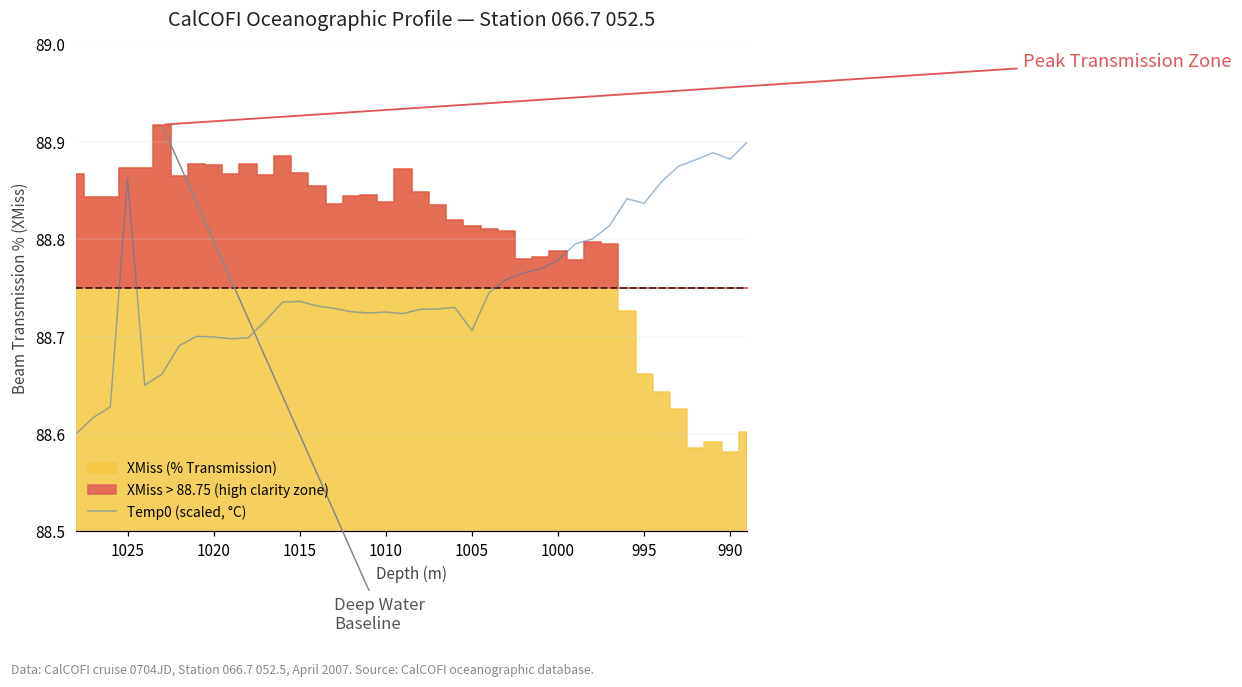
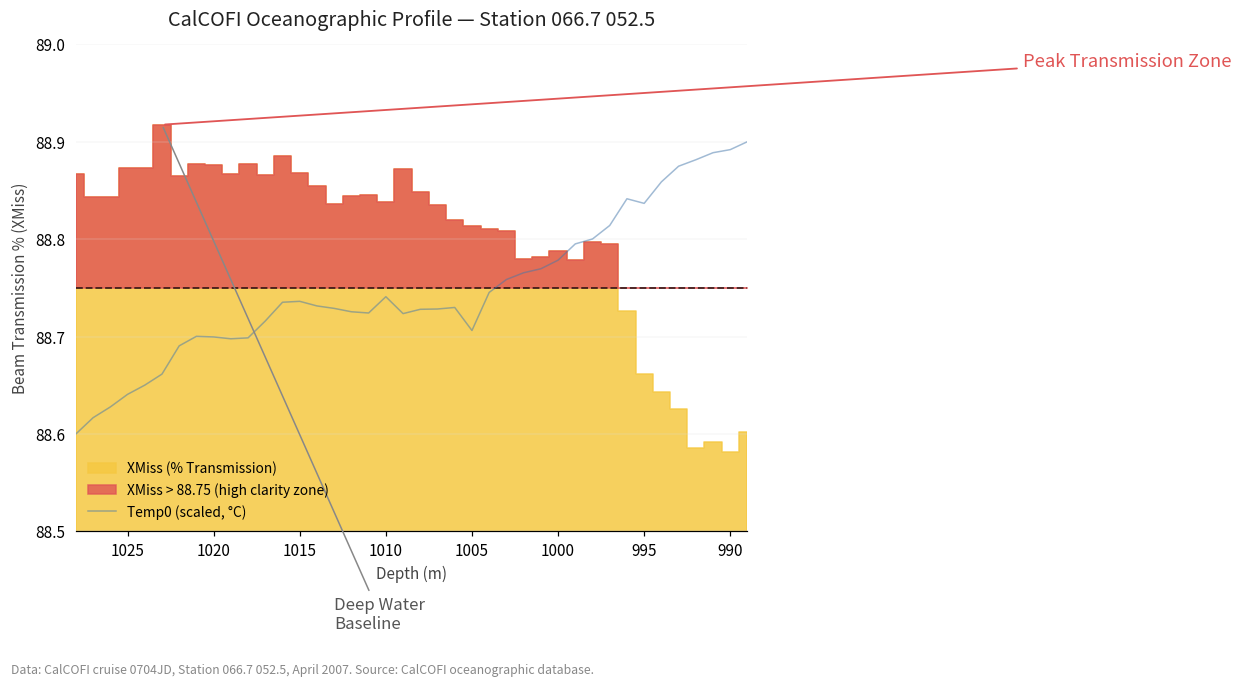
  {
    "Temp0 (scaled, °C)": {
-     "1025": 88.86,
+     "1025": 88.64,
      "1020": 88.70,
      "1015": 88.74,
-     "1010": 88.73,
+     "1010": 88.74,
      "1005": 88.71,
      "1000": 88.78,
      "995": 88.84,
-     "990": 88.88
+     "990": 88.89
    }
  }
